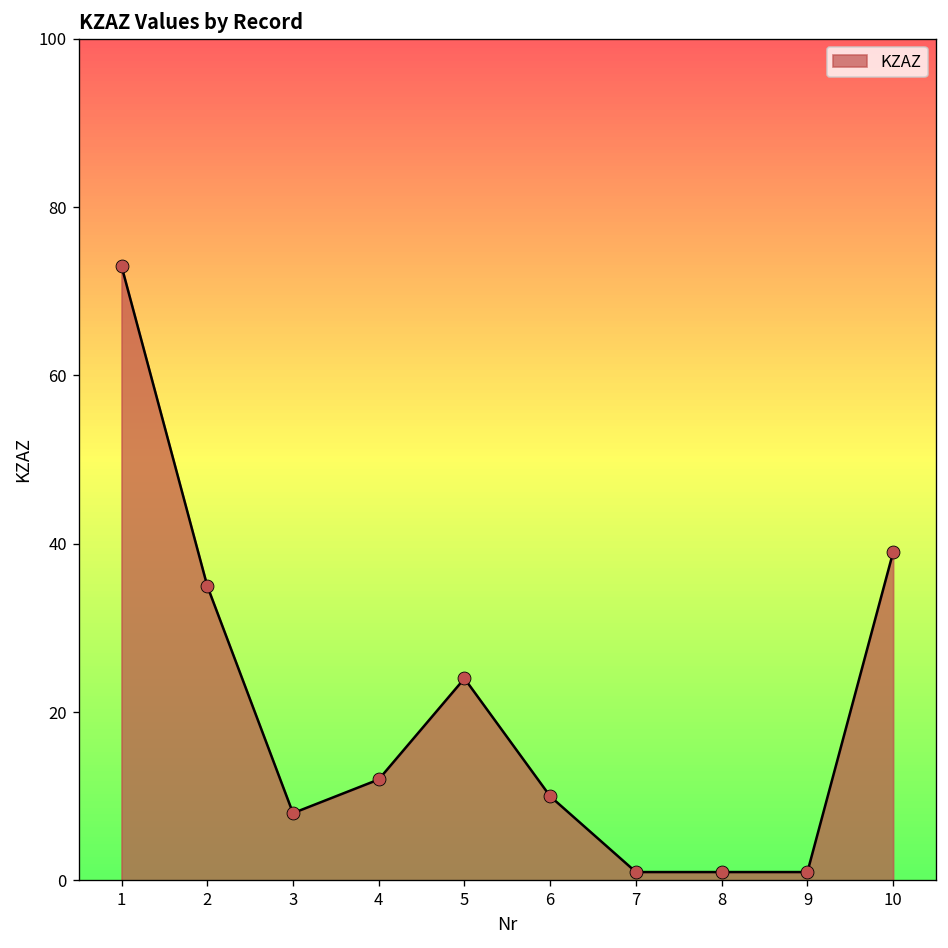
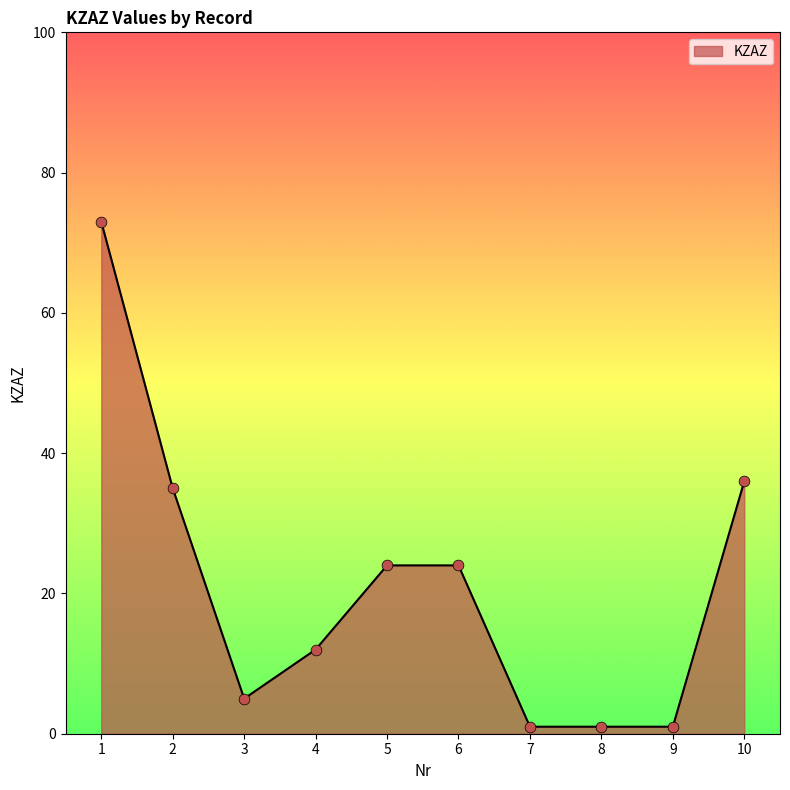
  {
    "1": 73,
    "2": 35,
-   "3": 8,
+   "3": 5,
    "4": 12,
    "5": 24,
-   "6": 10,
+   "6": 24,
    "7": 1,
    "8": 1,
    "9": 1,
-   "10": 39
+   "10": 36
  }
